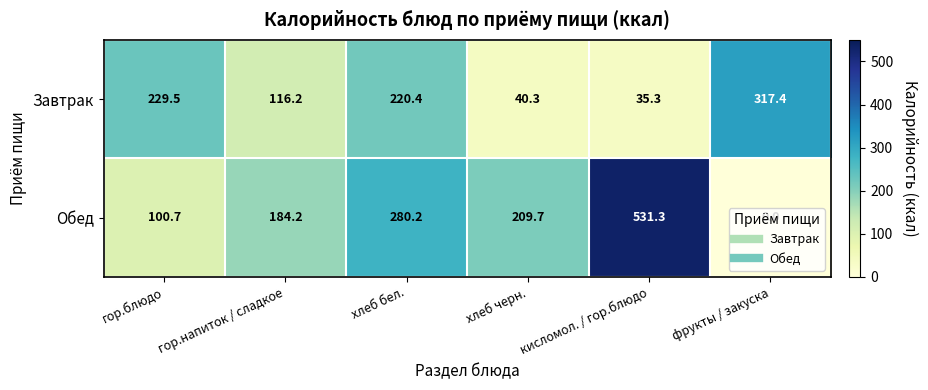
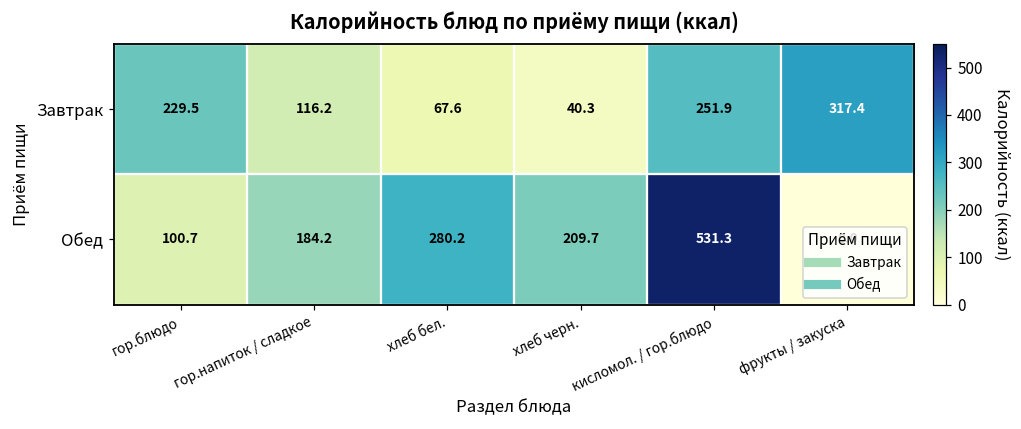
  {
    "Завтрак": {
      "гор.блюдо": 229.5,
      "гор.напиток / сладкое": 116.2,
-     "хлеб бел.": 220.4,
+     "хлеб бел.": 67.6,
      "хлеб черн.": 40.3,
-     "кисломол. / гор.блюдо": 35.3,
+     "кисломол. / гор.блюдо": 251.9,
      "фрукты / закуска": 317.4
    },
    "Обед": {
      "гор.блюдо": 100.7,
      "гор.напиток / сладкое": 184.2,
      "хлеб бел.": 280.2,
      "хлеб черн.": 209.7,
      "кисломол. / гор.блюдо": 531.3
    }
  }
